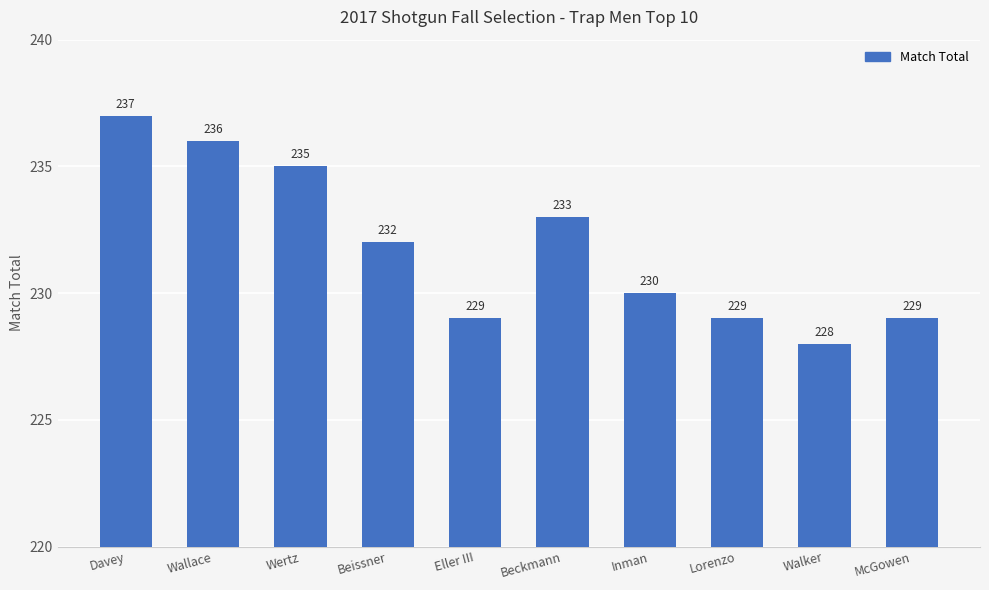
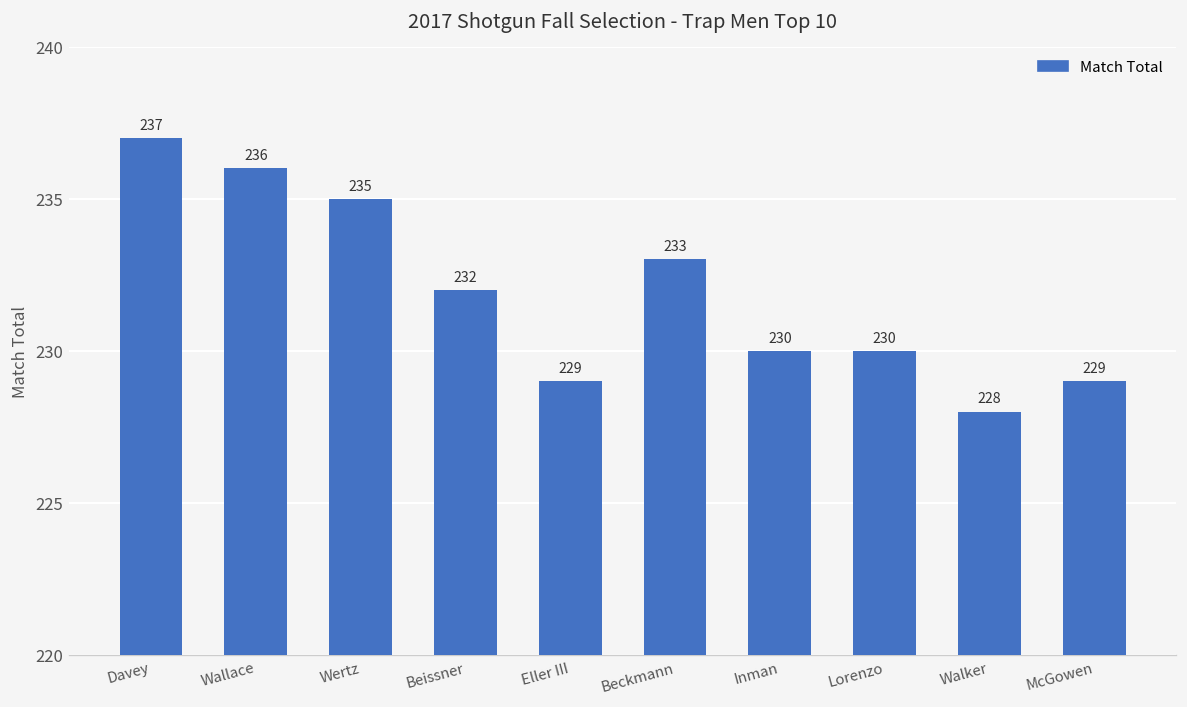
  {
    "Davey": 237,
    "Wallace": 236,
    "Wertz": 235,
    "Beissner": 232,
    "Eller III": 229,
    "Beckmann": 233,
    "Inman": 230,
-   "Lorenzo": 229,
+   "Lorenzo": 230,
    "Walker": 228,
    "McGowen": 229
  }
